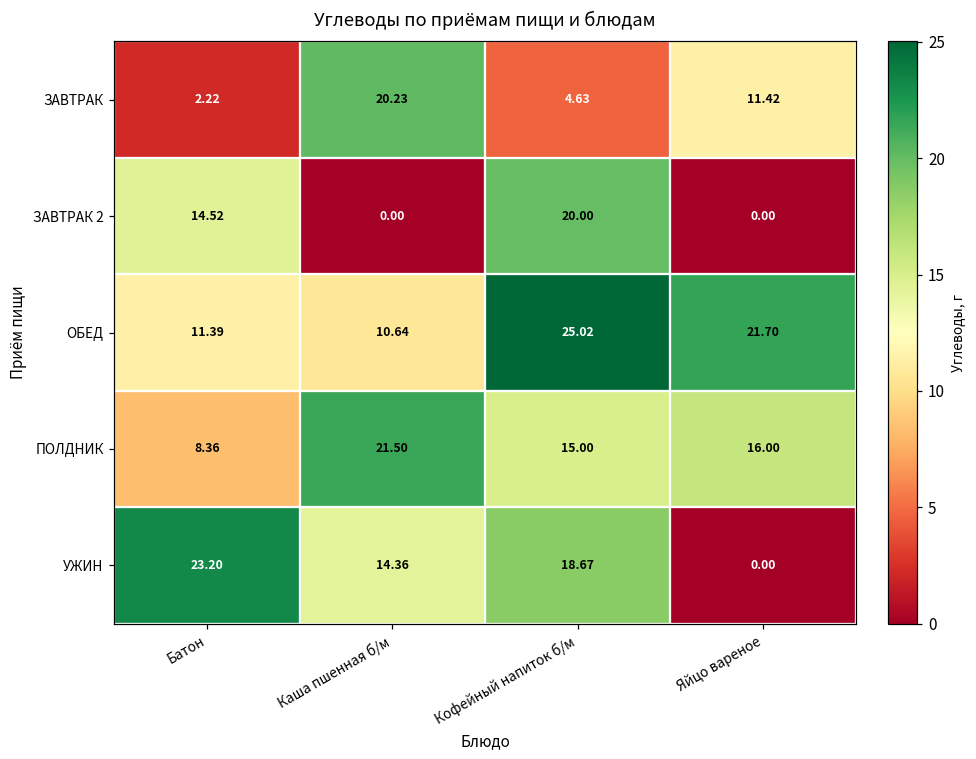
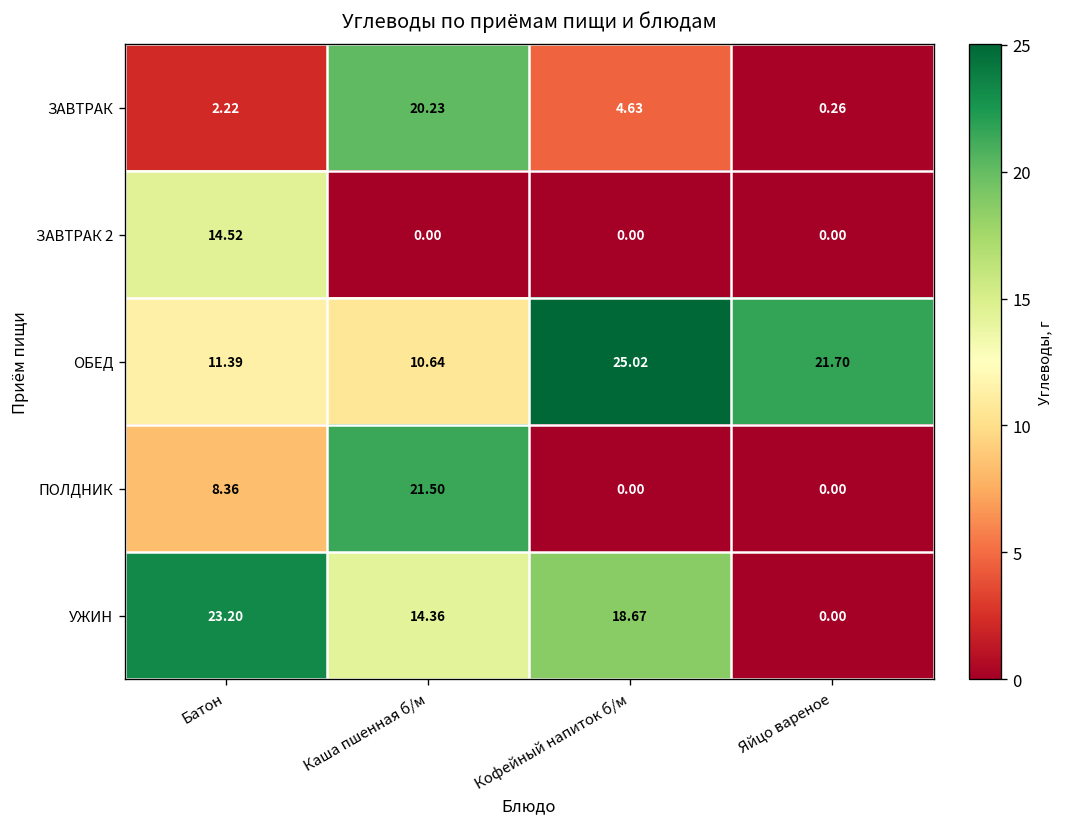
  {
    "ЗАВТРАК": {
      "Батон": 2.22,
      "Каша пшенная б/м": 20.23,
      "Кофейный напиток б/м": 4.63,
-     "Яйцо вареное": 11.42
+     "Яйцо вареное": 0.26
    },
    "ЗАВТРАК 2": {
      "Батон": 14.52,
      "Каша пшенная б/м": 0.00,
-     "Кофейный напиток б/м": 20.00,
+     "Кофейный напиток б/м": 0.00,
      "Яйцо вареное": 0.00
    },
    "ОБЕД": {
      "Батон": 11.39,
      "Каша пшенная б/м": 10.64,
      "Кофейный напиток б/м": 25.02,
      "Яйцо вареное": 21.70
    },
    "ПОЛДНИК": {
      "Батон": 8.36,
      "Каша пшенная б/м": 21.50,
-     "Кофейный напиток б/м": 15.00,
-     "Яйцо вареное": 16.00
+     "Кофейный напиток б/м": 0.00,
+     "Яйцо вареное": 0.00
    },
    "УЖИН": {
      "Батон": 23.20,
      "Каша пшенная б/м": 14.36,
      "Кофейный напиток б/м": 18.67,
      "Яйцо вареное": 0.00
    }
  }
